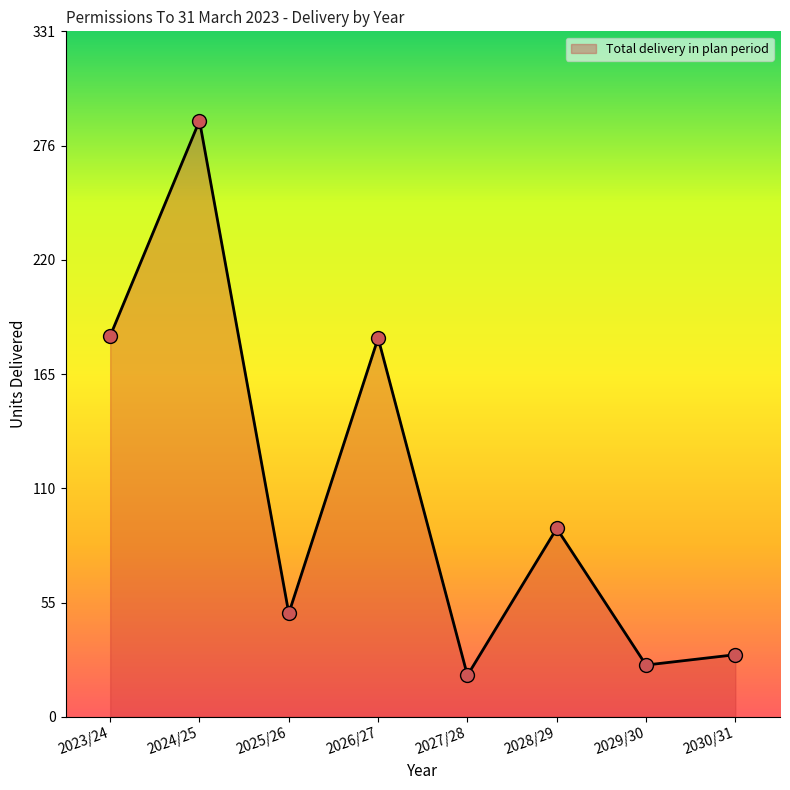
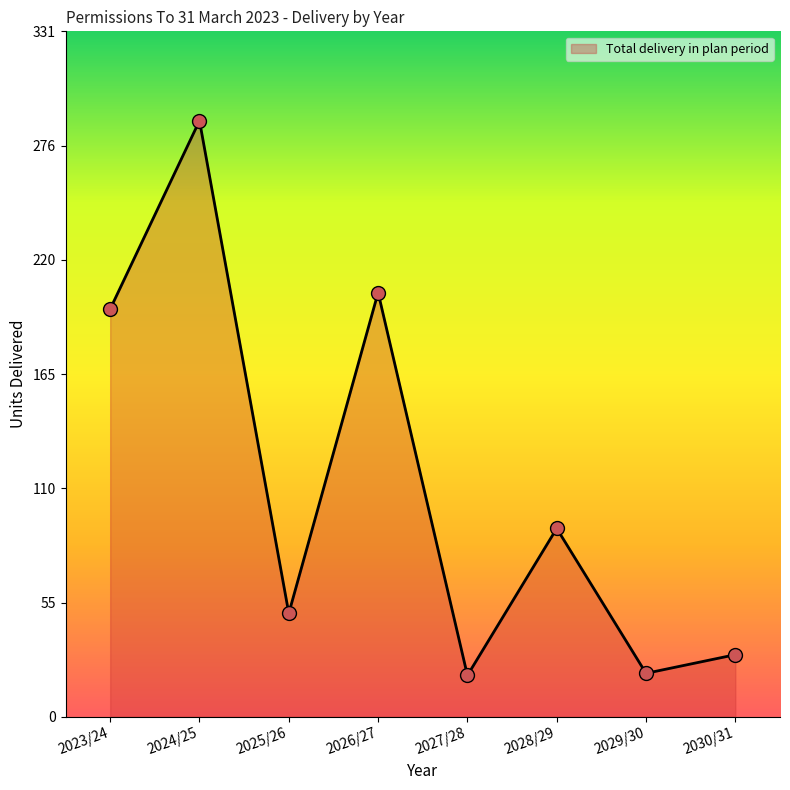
  {
-   "2023/24": 184,
+   "2023/24": 197,
    "2024/25": 288,
    "2025/26": 50,
-   "2026/27": 183,
+   "2026/27": 205,
    "2027/28": 20,
    "2028/29": 91,
-   "2029/30": 25,
+   "2029/30": 21,
    "2030/31": 30
  }
